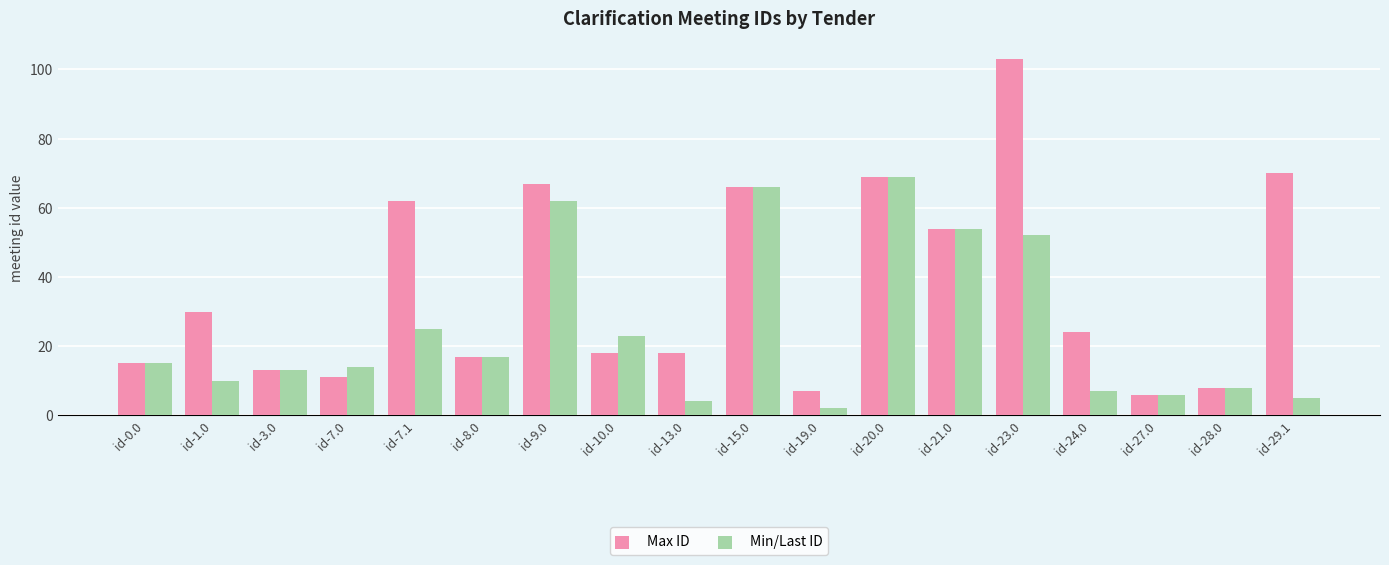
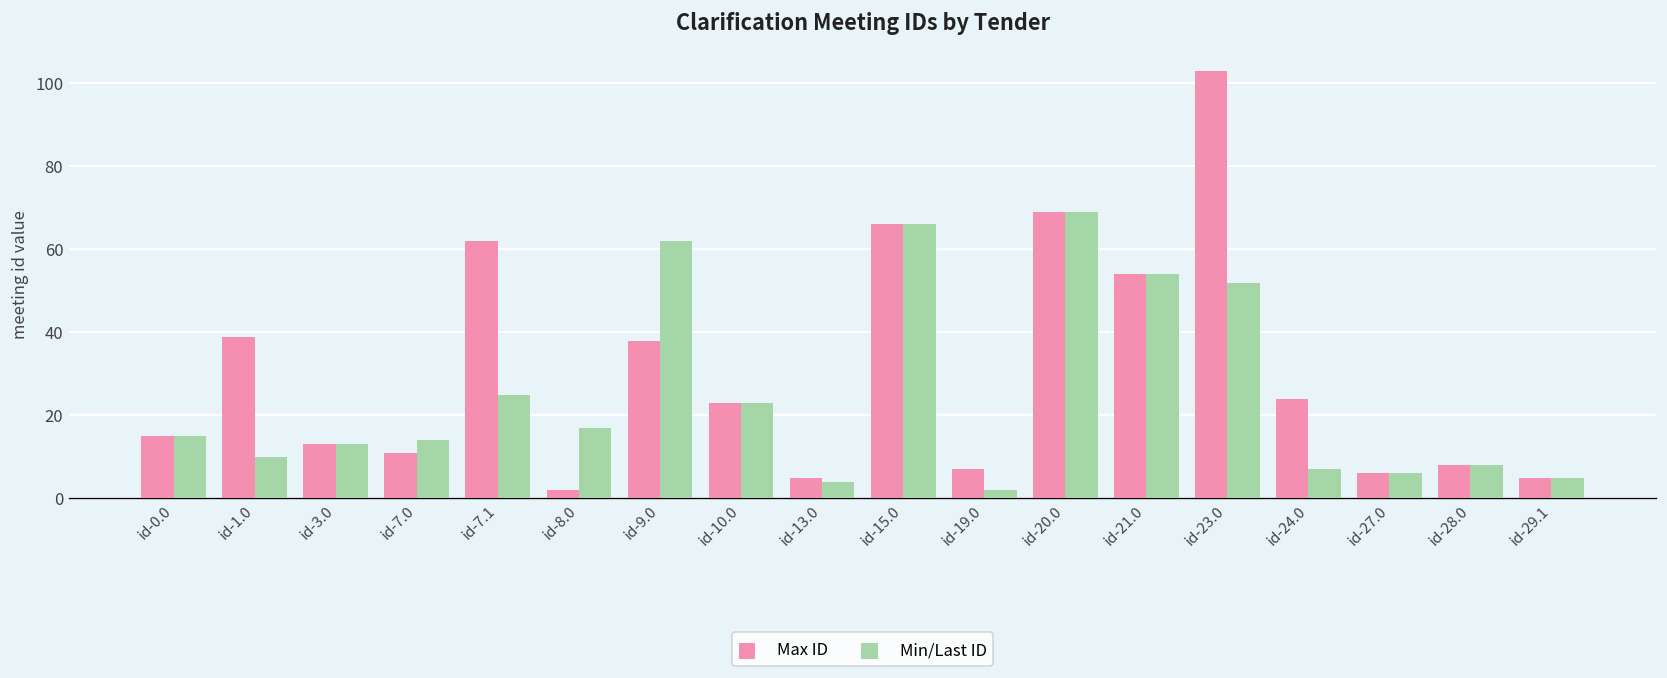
  {
    "Max ID": {
      "id-0.0": 15,
-     "id-1.0": 30,
+     "id-1.0": 39,
      "id-3.0": 13,
      "id-7.0": 11,
      "id-7.1": 62,
-     "id-8.0": 17,
-     "id-9.0": 67,
-     "id-10.0": 18,
-     "id-13.0": 18,
+     "id-8.0": 2,
+     "id-9.0": 38,
+     "id-10.0": 23,
+     "id-13.0": 5,
      "id-15.0": 66,
      "id-19.0": 7,
      "id-20.0": 69,
      "id-21.0": 54,
      "id-23.0": 103,
      "id-24.0": 24,
      "id-27.0": 6,
      "id-28.0": 8,
-     "id-29.1": 70
+     "id-29.1": 5
    },
    "Min/Last ID": {
      "id-0.0": 15,
      "id-1.0": 10,
      "id-3.0": 13,
      "id-7.0": 14,
      "id-7.1": 25,
      "id-8.0": 17,
      "id-9.0": 62,
      "id-10.0": 23,
      "id-13.0": 4,
      "id-15.0": 66,
      "id-19.0": 2,
      "id-20.0": 69,
      "id-21.0": 54,
      "id-23.0": 52,
      "id-24.0": 7,
      "id-27.0": 6,
      "id-28.0": 8,
      "id-29.1": 5
    }
  }
